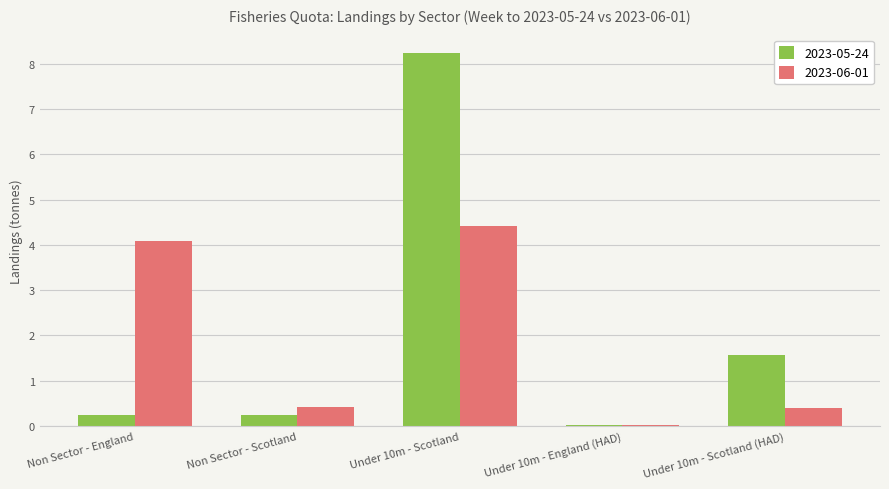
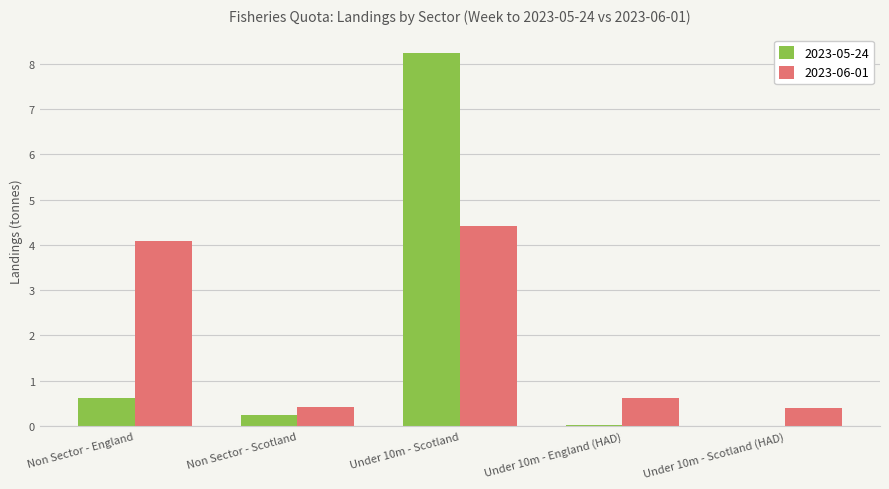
  {
    "2023-05-24": {
-     "Non Sector - England": 0.3,
+     "Non Sector - England": 0.6,
      "Non Sector - Scotland": 0.3,
      "Under 10m - Scotland": 8.2,
-     "Under 10m - Scotland (HAD)": 1.6
+     "Under 10m - Scotland (HAD)": 0.0
    },
    "2023-06-01": {
      "Non Sector - England": 4.1,
      "Non Sector - Scotland": 0.4,
      "Under 10m - Scotland": 4.4,
-     "Under 10m - England (HAD)": 0.0,
+     "Under 10m - England (HAD)": 0.6,
      "Under 10m - Scotland (HAD)": 0.4
    }
  }
